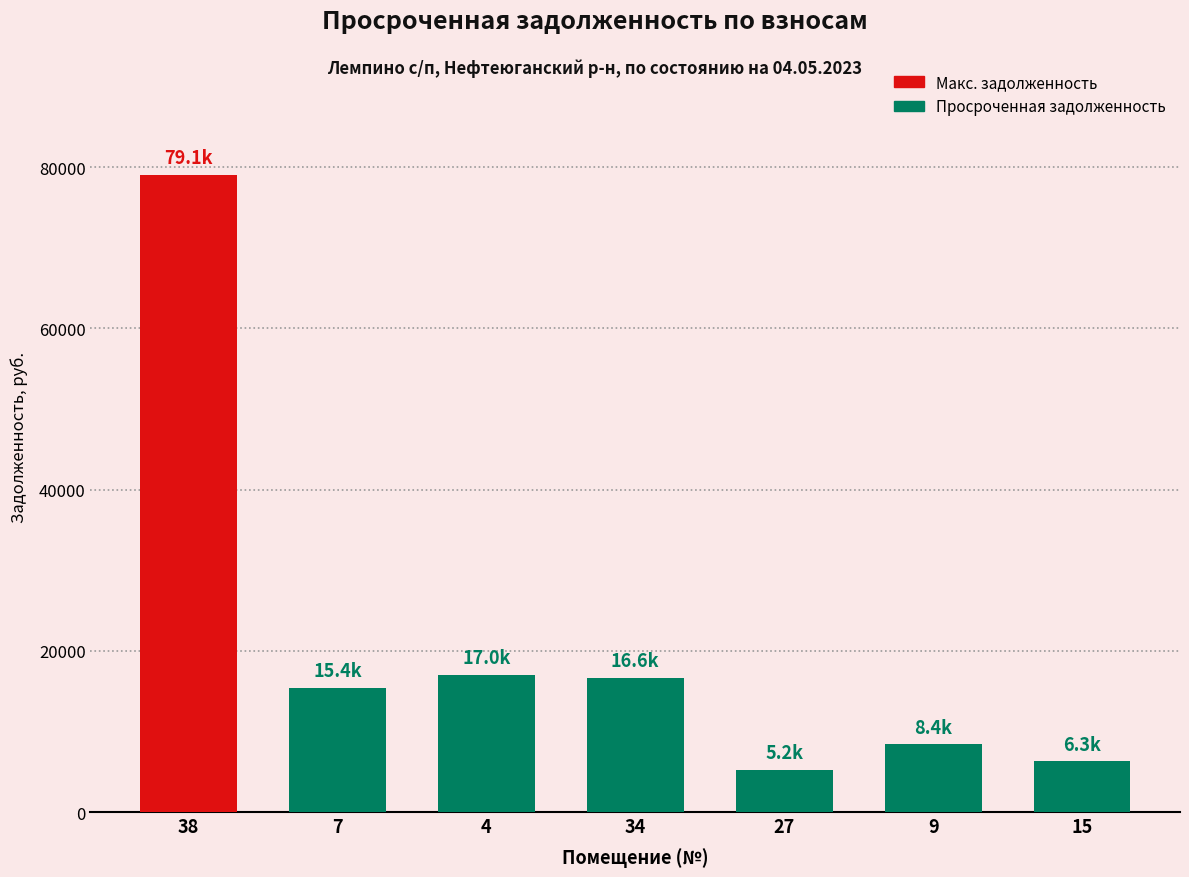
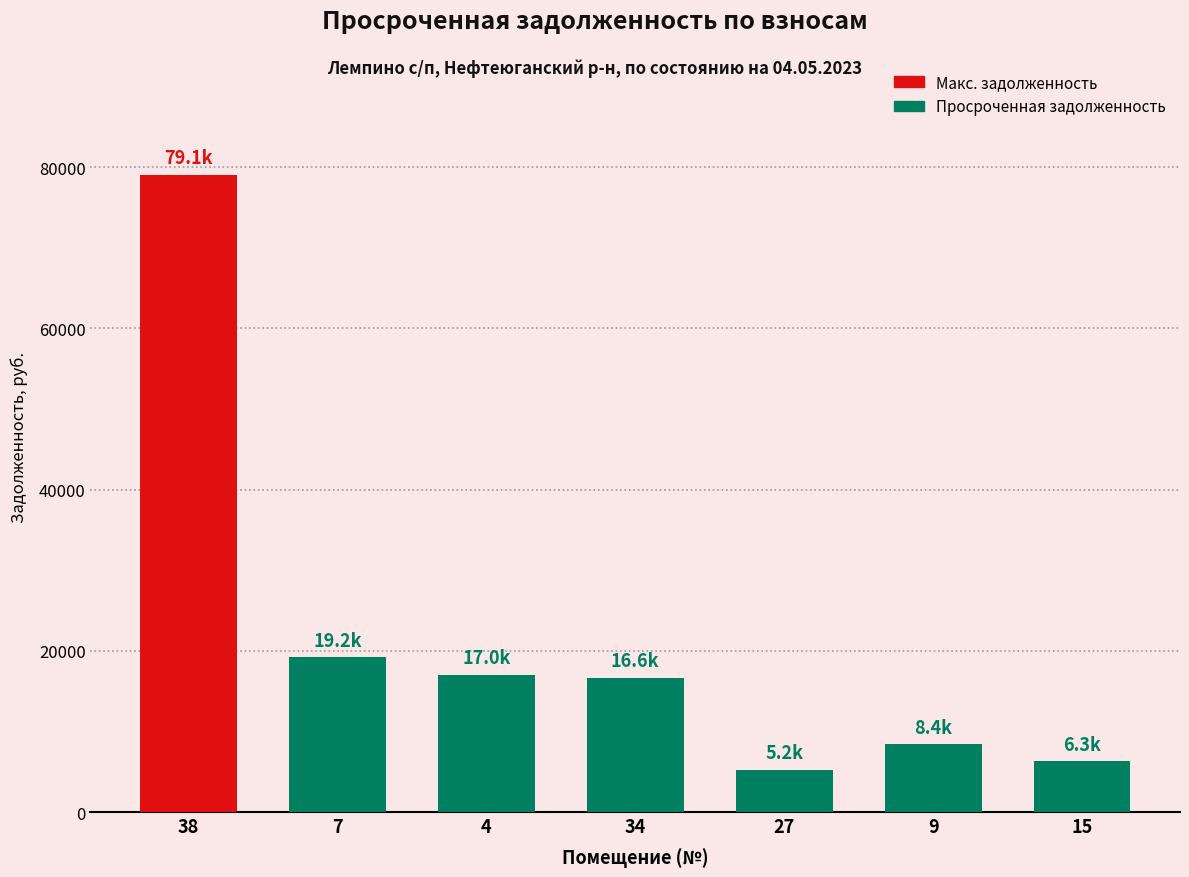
  {
    "38": "79.1k",
-   "7": "15.4k",
+   "7": "19.2k",
    "4": "17.0k",
    "34": "16.6k",
    "27": "5.2k",
    "9": "8.4k",
    "15": "6.3k"
  }
